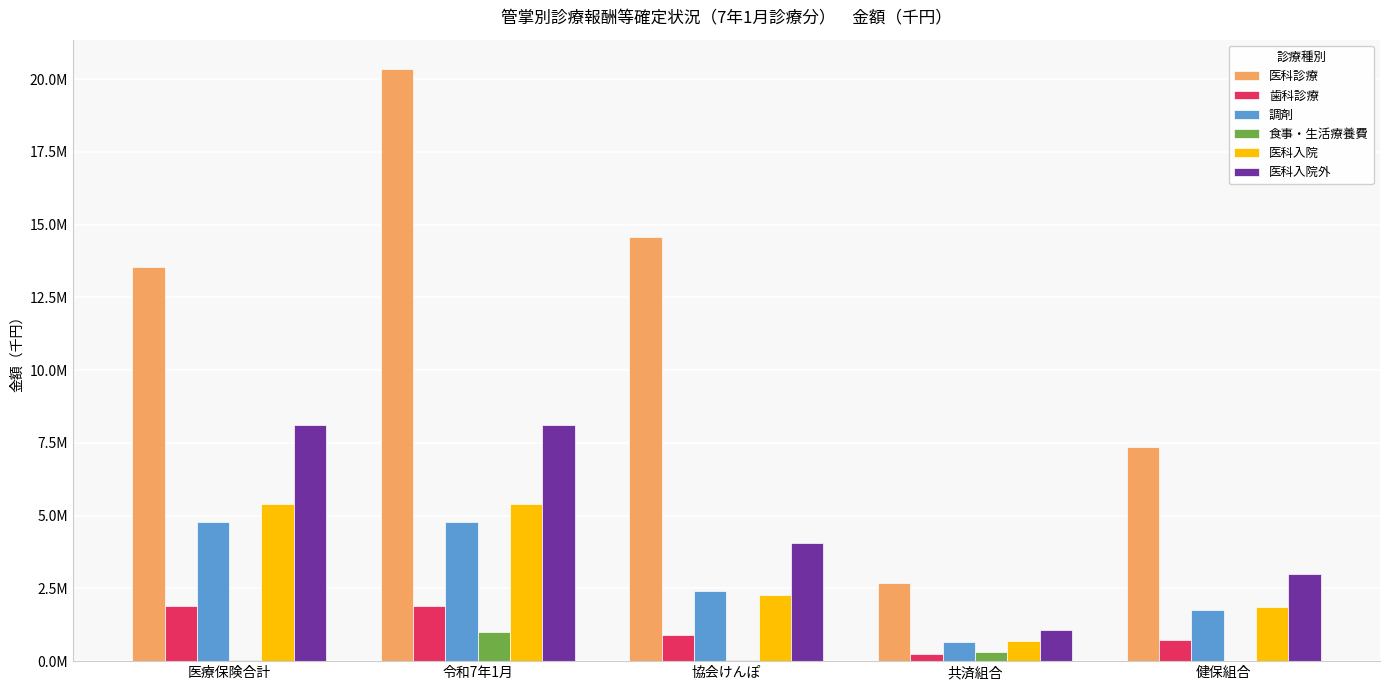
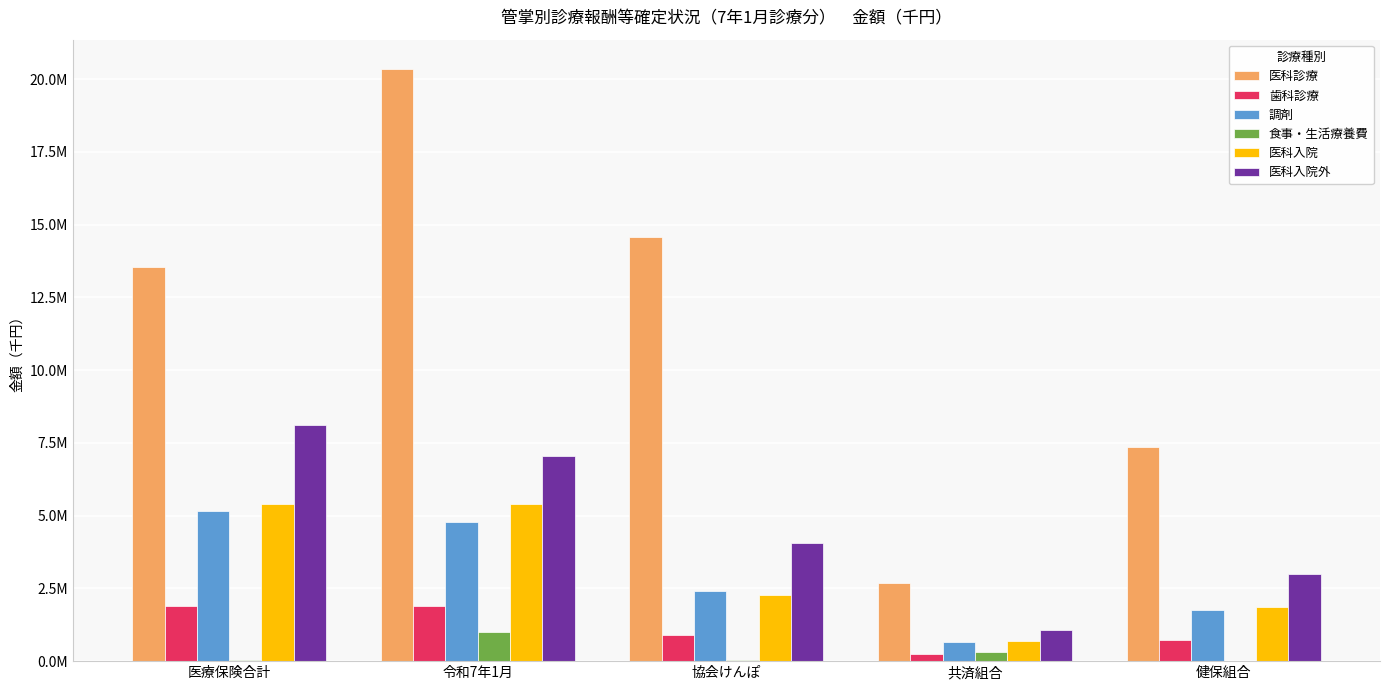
  {
    "医科診療": {
      "医療保険合計": 13500000,
      "令和7年1月": 20300000,
      "協会けんぽ": 14600000,
      "共済組合": 2700000,
      "健保組合": 7300000
    },
    "歯科診療": {
      "医療保険合計": 1900000,
      "令和7年1月": 1900000,
      "協会けんぽ": 900000,
      "共済組合": 300000,
      "健保組合": 700000
    },
    "調剤": {
-     "医療保険合計": 4800000,
+     "医療保険合計": 5200000,
      "令和7年1月": 4800000,
      "協会けんぽ": 2400000,
      "共済組合": 600000,
      "健保組合": 1700000
    },
    "食事・生活療養費": {
      "令和7年1月": 1000000,
      "共済組合": 300000
    },
    "医科入院": {
      "医療保険合計": 5400000,
      "令和7年1月": 5400000,
      "協会けんぽ": 2300000,
      "共済組合": 700000,
      "健保組合": 1800000
    },
    "医科入院外": {
      "医療保険合計": 8100000,
-     "令和7年1月": 8100000,
+     "令和7年1月": 7000000,
      "協会けんぽ": 4100000,
      "共済組合": 1100000,
      "健保組合": 3000000
    }
  }
